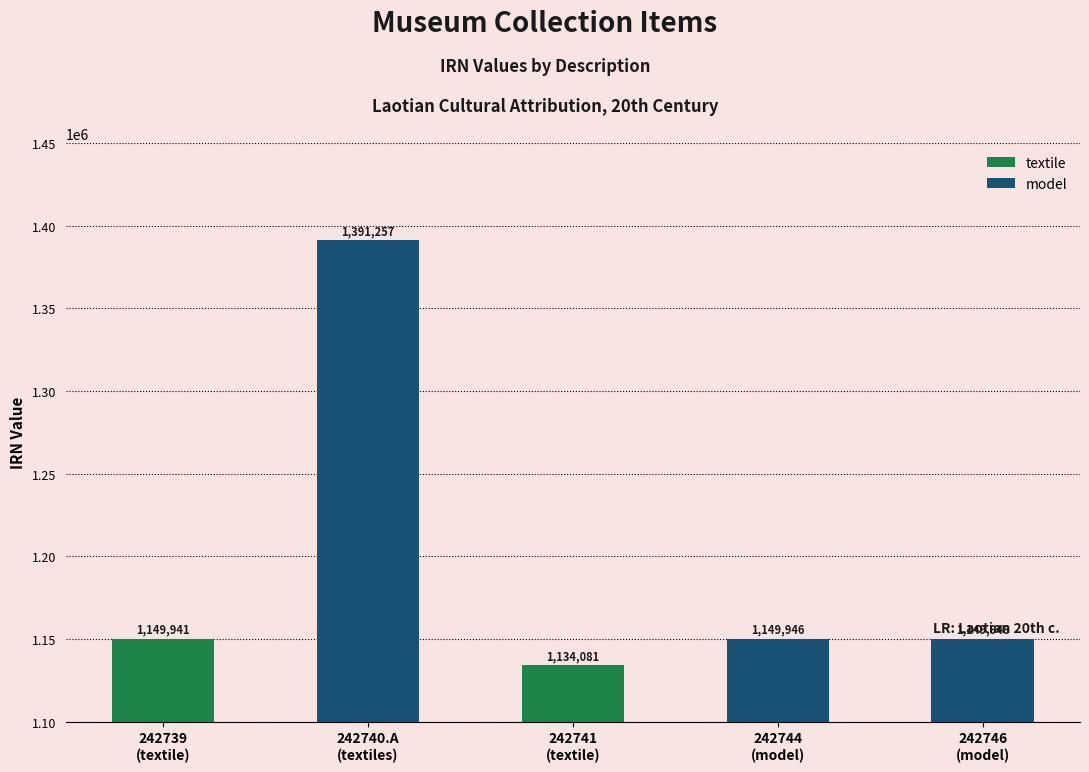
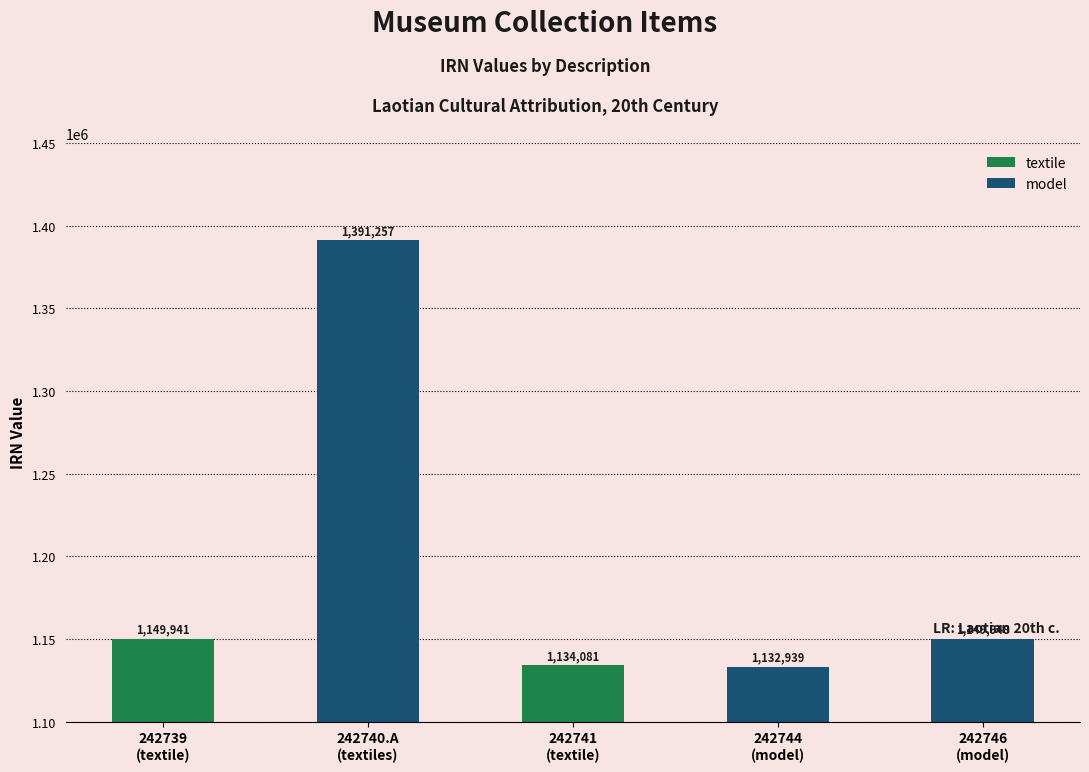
  {
    "242739 (textile)": "1,149,941",
    "242740.A (textiles)": "1,391,257",
    "242741 (textile)": "1,134,081",
-   "242744 (model)": "1,149,946"
+   "242744 (model)": "1,132,939"
  }
